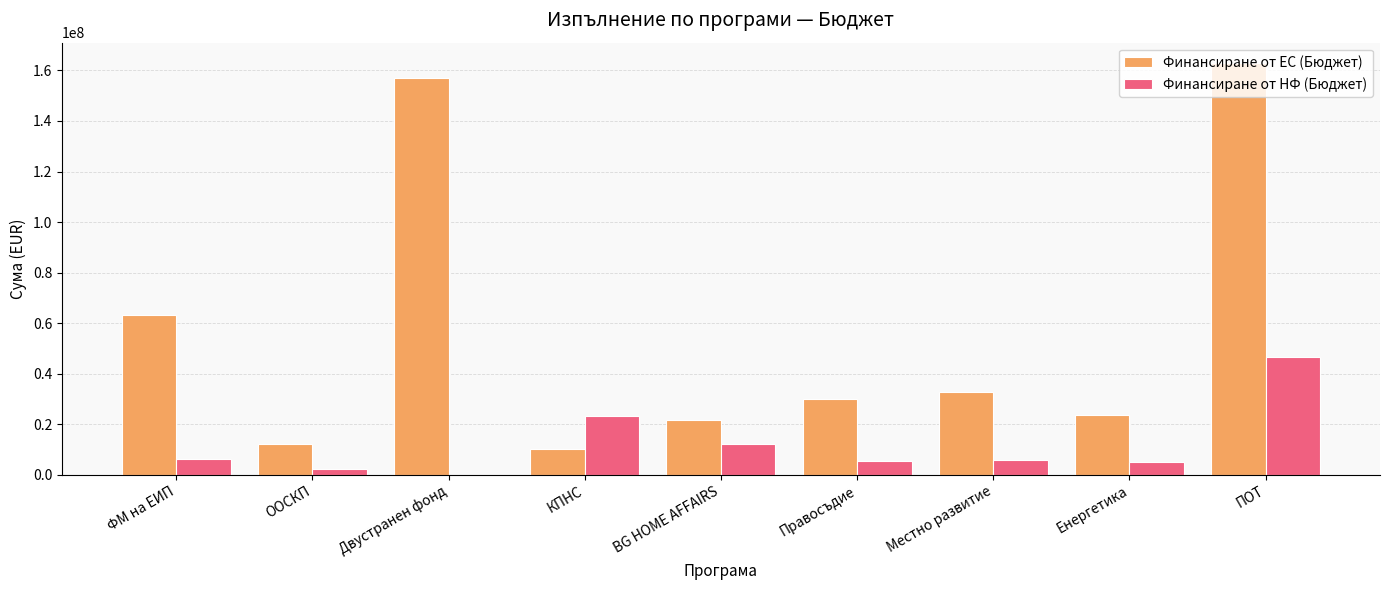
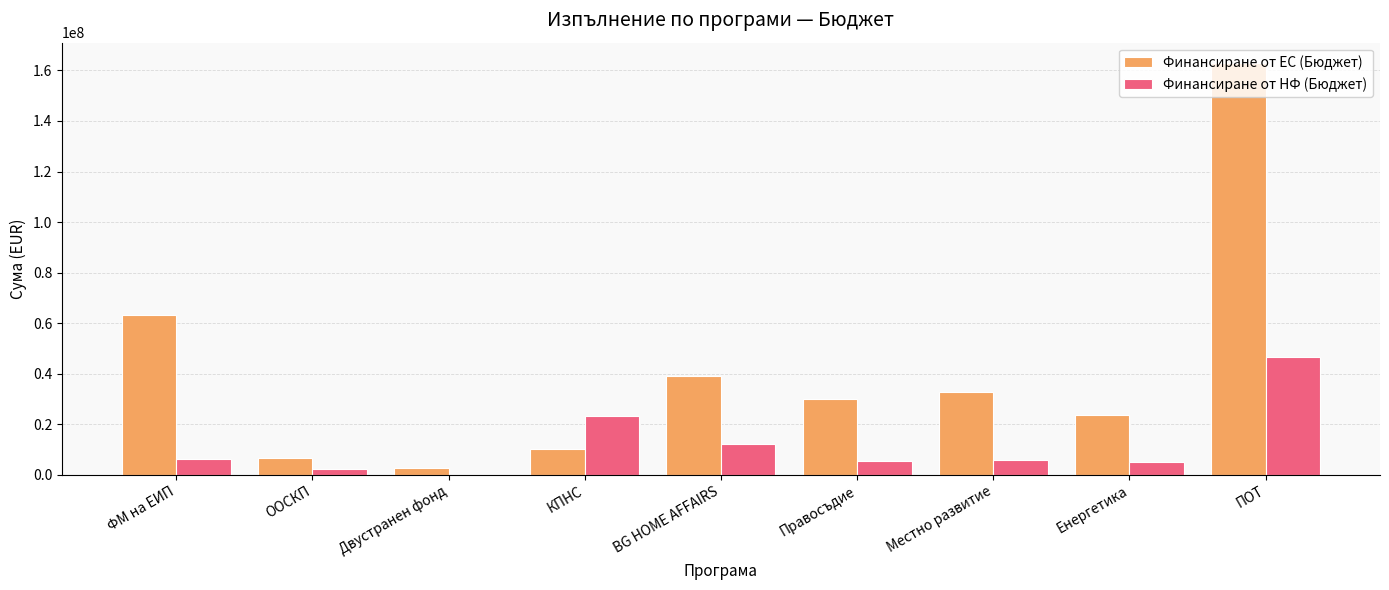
  {
    "Финансиране от ЕС (Бюджет)": {
      "ФМ на ЕИП": 63000000,
-     "ООСКП": 12000000,
-     "Двустранен фонд": 157000000,
+     "ООСКП": 7000000,
+     "Двустранен фонд": 3000000,
      "КПНС": 10000000,
-     "BG HOME AFFAIRS": 21000000,
+     "BG HOME AFFAIRS": 39000000,
      "Правосъдие": 30000000,
      "Местно развитие": 33000000,
      "Енергетика": 23000000
    },
    "Финансиране от НФ (Бюджет)": {
      "ФМ на ЕИП": 6000000,
      "ООСКП": 2000000,
      "Двустранен фонд": 0,
      "КПНС": 23000000,
      "BG HOME AFFAIRS": 12000000,
      "Правосъдие": 5000000,
      "Местно развитие": 6000000,
      "Енергетика": 5000000,
      "ПОТ": 47000000
    }
  }
